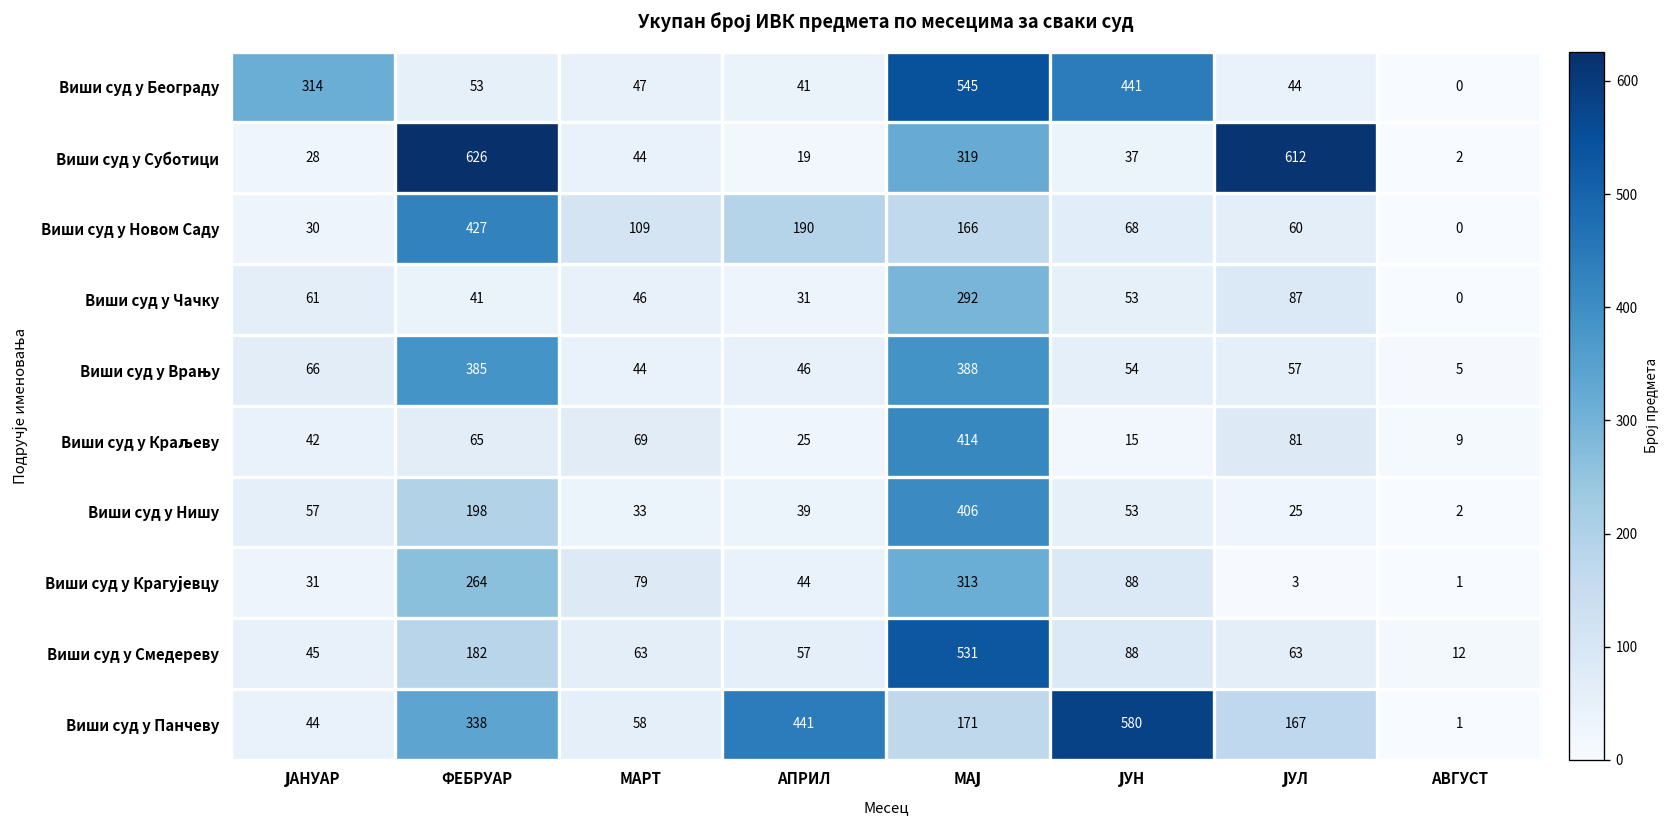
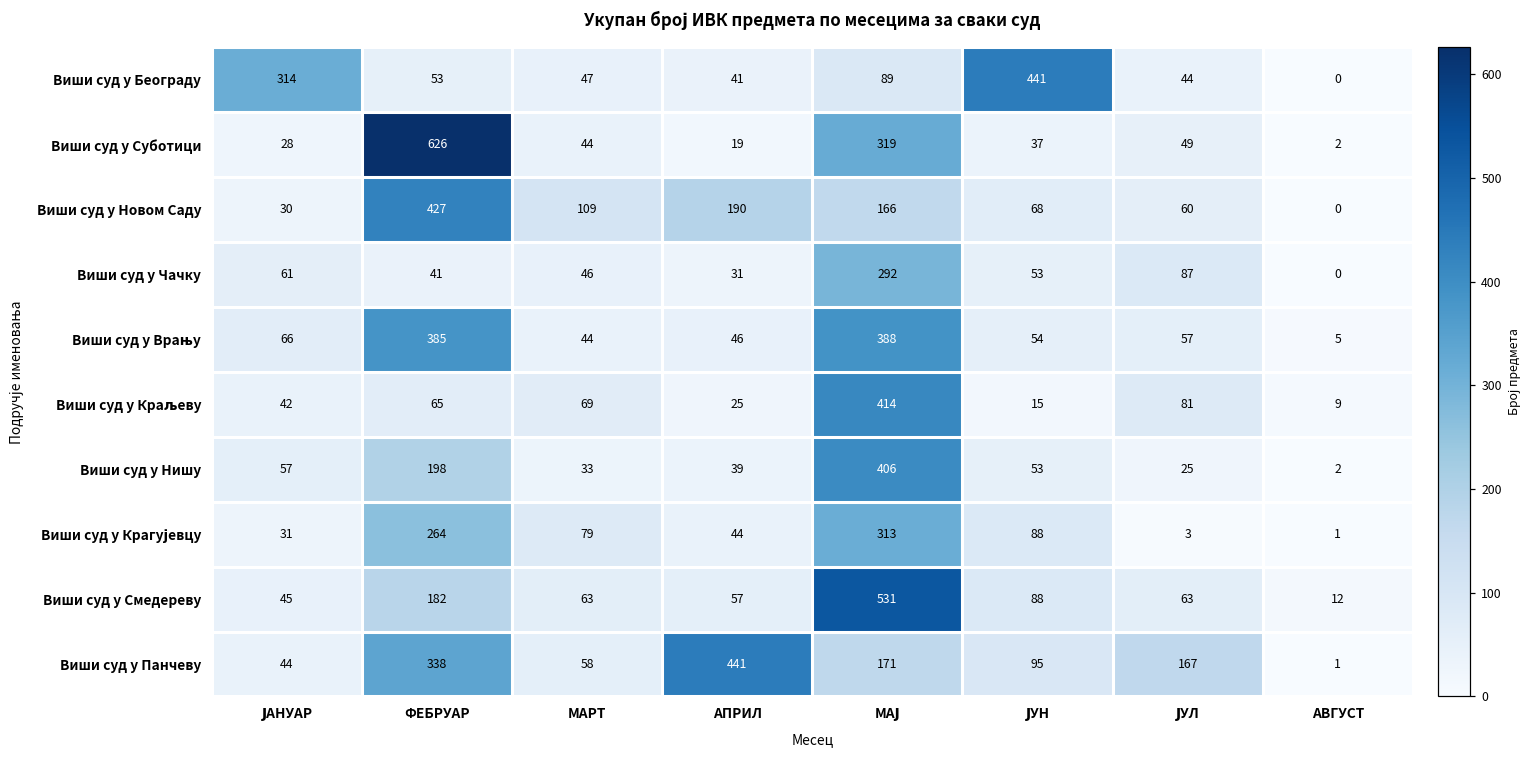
  {
    "Виши суд у Београду": {
      "ЈАНУАР": 314,
      "ФЕБРУАР": 53,
      "МАРТ": 47,
      "АПРИЛ": 41,
-     "МАЈ": 545,
+     "МАЈ": 89,
      "ЈУН": 441,
      "ЈУЛ": 44,
      "АВГУСТ": 0
    },
    "Виши суд у Суботици": {
      "ЈАНУАР": 28,
      "ФЕБРУАР": 626,
      "МАРТ": 44,
      "АПРИЛ": 19,
      "МАЈ": 319,
      "ЈУН": 37,
-     "ЈУЛ": 612,
+     "ЈУЛ": 49,
      "АВГУСТ": 2
    },
    "Виши суд у Новом Саду": {
      "ЈАНУАР": 30,
      "ФЕБРУАР": 427,
      "МАРТ": 109,
      "АПРИЛ": 190,
      "МАЈ": 166,
      "ЈУН": 68,
      "ЈУЛ": 60,
      "АВГУСТ": 0
    },
    "Виши суд у Чачку": {
      "ЈАНУАР": 61,
      "ФЕБРУАР": 41,
      "МАРТ": 46,
      "АПРИЛ": 31,
      "МАЈ": 292,
      "ЈУН": 53,
      "ЈУЛ": 87,
      "АВГУСТ": 0
    },
    "Виши суд у Врању": {
      "ЈАНУАР": 66,
      "ФЕБРУАР": 385,
      "МАРТ": 44,
      "АПРИЛ": 46,
      "МАЈ": 388,
      "ЈУН": 54,
      "ЈУЛ": 57,
      "АВГУСТ": 5
    },
    "Виши суд у Краљеву": {
      "ЈАНУАР": 42,
      "ФЕБРУАР": 65,
      "МАРТ": 69,
      "АПРИЛ": 25,
      "МАЈ": 414,
      "ЈУН": 15,
      "ЈУЛ": 81,
      "АВГУСТ": 9
    },
    "Виши суд у Нишу": {
      "ЈАНУАР": 57,
      "ФЕБРУАР": 198,
      "МАРТ": 33,
      "АПРИЛ": 39,
      "МАЈ": 406,
      "ЈУН": 53,
      "ЈУЛ": 25,
      "АВГУСТ": 2
    },
    "Виши суд у Крагујевцу": {
      "ЈАНУАР": 31,
      "ФЕБРУАР": 264,
      "МАРТ": 79,
      "АПРИЛ": 44,
      "МАЈ": 313,
      "ЈУН": 88,
      "ЈУЛ": 3,
      "АВГУСТ": 1
    },
    "Виши суд у Смедереву": {
      "ЈАНУАР": 45,
      "ФЕБРУАР": 182,
      "МАРТ": 63,
      "АПРИЛ": 57,
      "МАЈ": 531,
      "ЈУН": 88,
      "ЈУЛ": 63,
      "АВГУСТ": 12
    },
    "Виши суд у Панчеву": {
      "ЈАНУАР": 44,
      "ФЕБРУАР": 338,
      "МАРТ": 58,
      "АПРИЛ": 441,
      "МАЈ": 171,
-     "ЈУН": 580,
+     "ЈУН": 95,
      "ЈУЛ": 167,
      "АВГУСТ": 1
    }
  }
